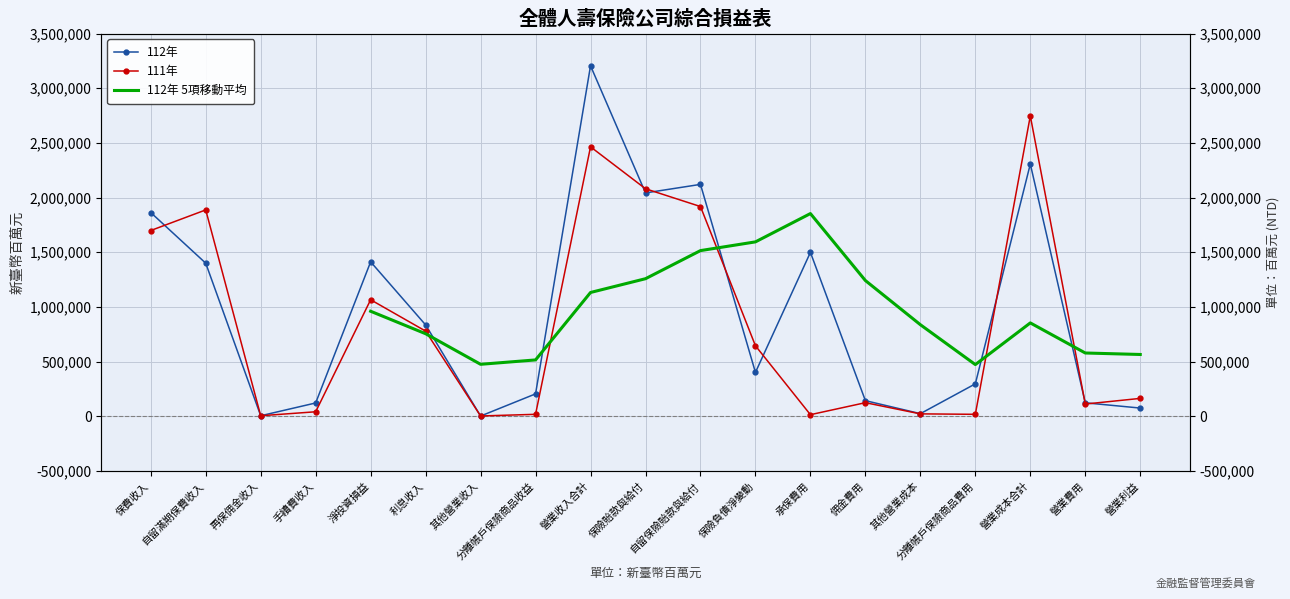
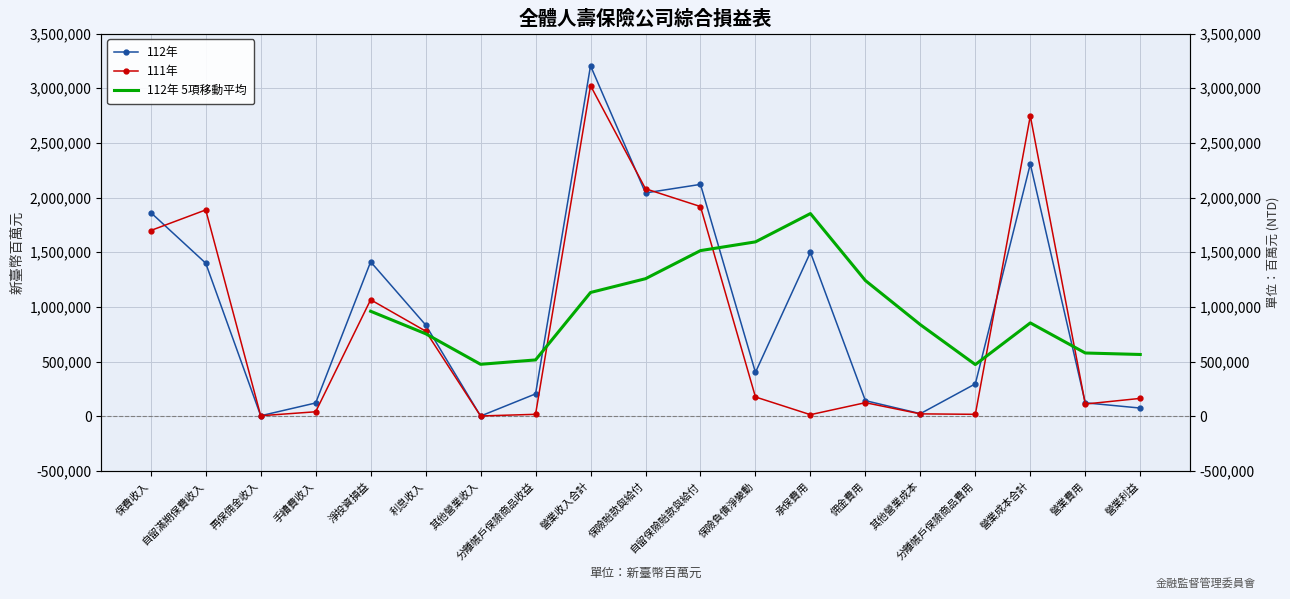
  {
    "112年": {
      "保費收入": "1,860,000",
      "自留滿期保費收入": "1,400,000",
      "手續費收入": "120,000",
      "淨投資損益": "1,410,000",
      "利息收入": "840,000",
      "分離帳戶保險商品收益": "210,000",
      "營業收入合計": "3,200,000",
      "保險賠款與給付": "2,040,000",
      "自留保險賠款與給付": "2,120,000",
      "保險負債淨變動": "400,000",
      "承保費用": "1,500,000",
      "分離帳戶保險商品費用": "300,000",
      "營業成本合計": "2,310,000",
      "營業利益": "80,000"
    },
    "111年": {
      "保費收入": "1,700,000",
      "自留滿期保費收入": "1,890,000",
      "手續費收入": "40,000",
      "淨投資損益": "1,070,000",
      "利息收入": "780,000",
      "分離帳戶保險商品收益": "20,000",
-     "營業收入合計": "2,460,000",
+     "營業收入合計": "3,020,000",
      "保險賠款與給付": "2,080,000",
      "自留保險賠款與給付": "1,920,000",
-     "保險負債淨變動": "650,000",
+     "保險負債淨變動": "180,000",
      "承保費用": "20,000",
      "分離帳戶保險商品費用": "20,000",
      "營業成本合計": "2,750,000",
      "營業利益": "160,000"
    },
    "112年 5項移動平均": {
      "淨投資損益": "960,000",
      "利息收入": "760,000",
      "其他營業收入": "480,000",
      "分離帳戶保險商品收益": "520,000",
      "營業收入合計": "1,130,000",
      "保險賠款與給付": "1,260,000",
      "自留保險賠款與給付": "1,520,000",
      "保險負債淨變動": "1,600,000",
      "承保費用": "1,850,000",
      "佣金費用": "1,240,000",
      "其他營業成本": "840,000",
      "分離帳戶保險商品費用": "470,000",
      "營業成本合計": "850,000",
      "營業費用": "580,000",
      "營業利益": "570,000"
    }
  }
